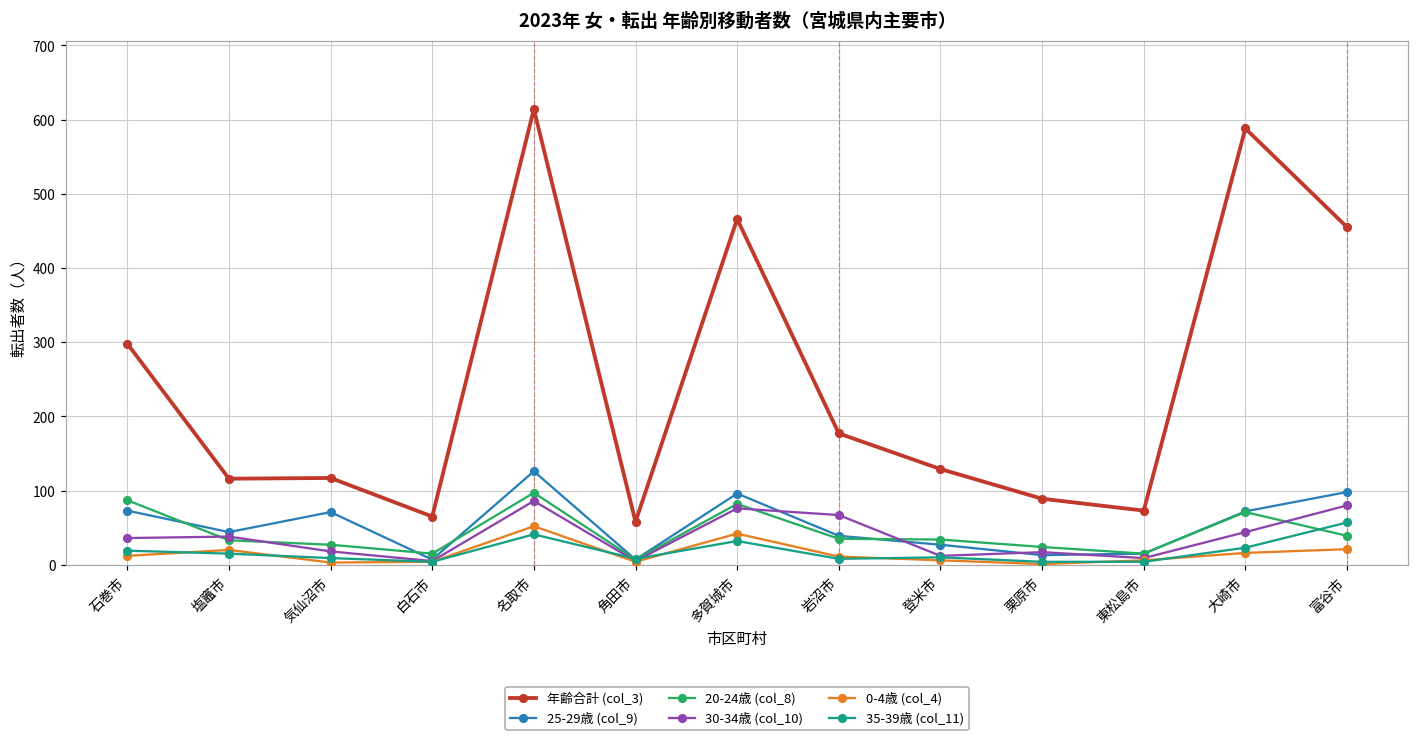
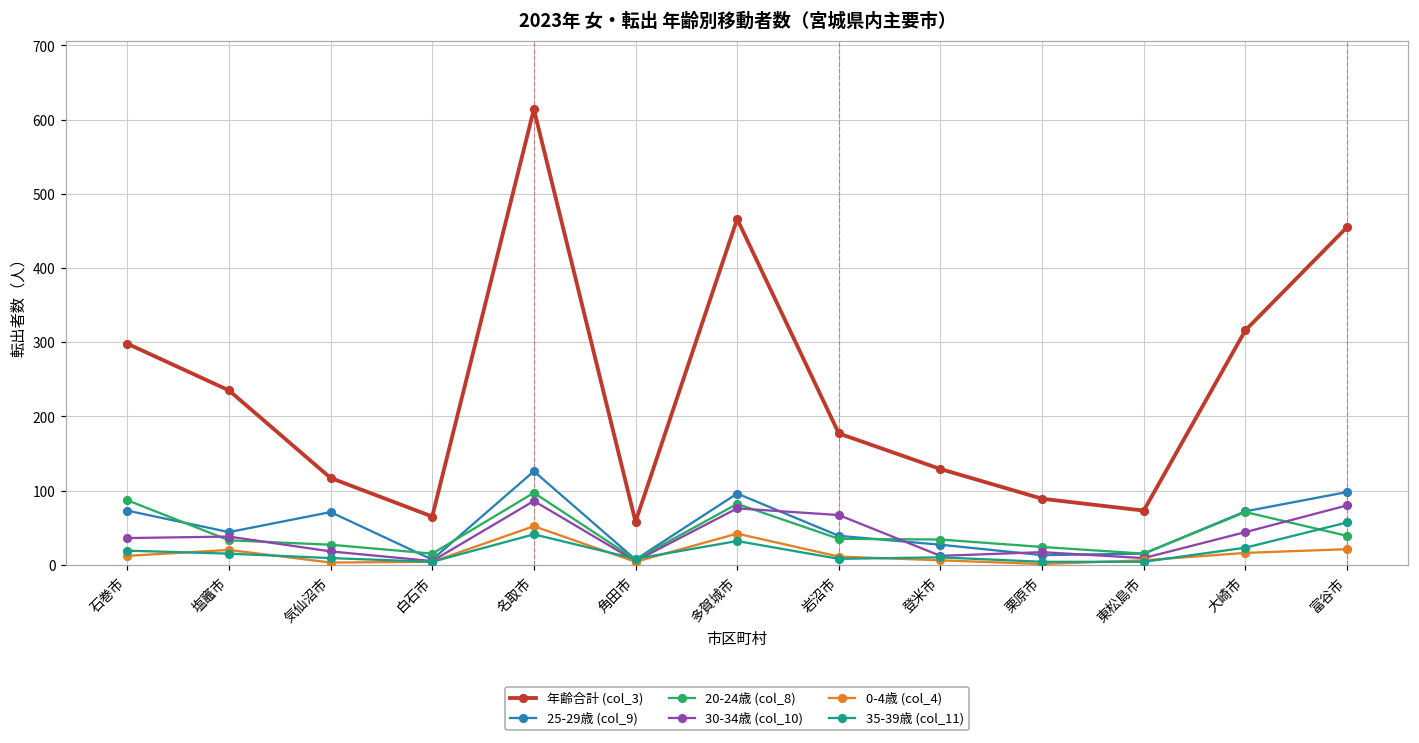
  {
    "年齢合計 (col_3)": {
      "石巻市": 300,
-     "塩竈市": 120,
+     "塩竈市": 240,
      "気仙沼市": 120,
      "白石市": 70,
      "名取市": 610,
      "角田市": 60,
      "多賀城市": 470,
      "岩沼市": 180,
      "登米市": 130,
      "栗原市": 90,
      "東松島市": 70,
-     "大崎市": 590,
+     "大崎市": 320,
      "富谷市": 460
    },
    "25-29歳 (col_9)": {
      "石巻市": 70,
      "塩竈市": 40,
      "気仙沼市": 70,
      "名取市": 130,
      "多賀城市": 100,
      "岩沼市": 40,
      "登米市": 30,
      "栗原市": 10,
      "富谷市": 100
    },
    "30-34歳 (col_10)": {
      "石巻市": 40,
      "塩竈市": 40,
      "気仙沼市": 20,
      "名取市": 90,
      "多賀城市": 80,
      "岩沼市": 70,
      "栗原市": 20,
      "大崎市": 40,
      "富谷市": 80
    },
    "0-4歳 (col_4)": {
      "石巻市": 10,
      "塩竈市": 20,
      "気仙沼市": 0,
      "名取市": 50,
      "多賀城市": 40,
      "登米市": 10,
      "大崎市": 20,
      "富谷市": 20
    }
  }
